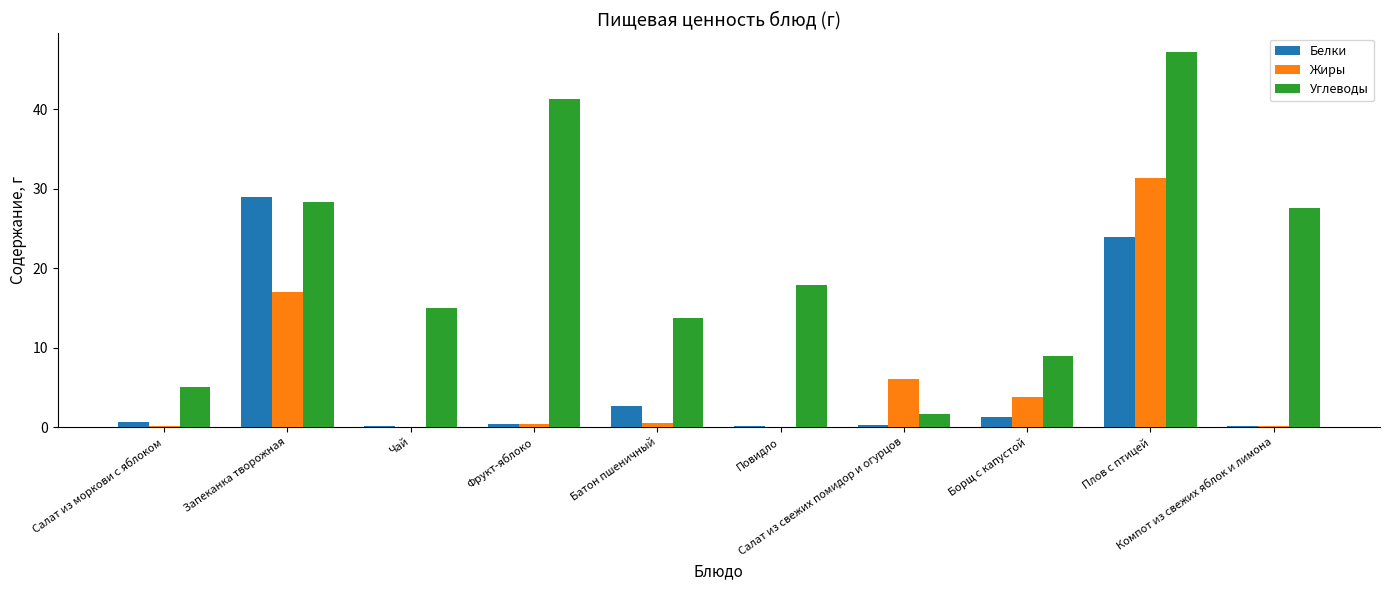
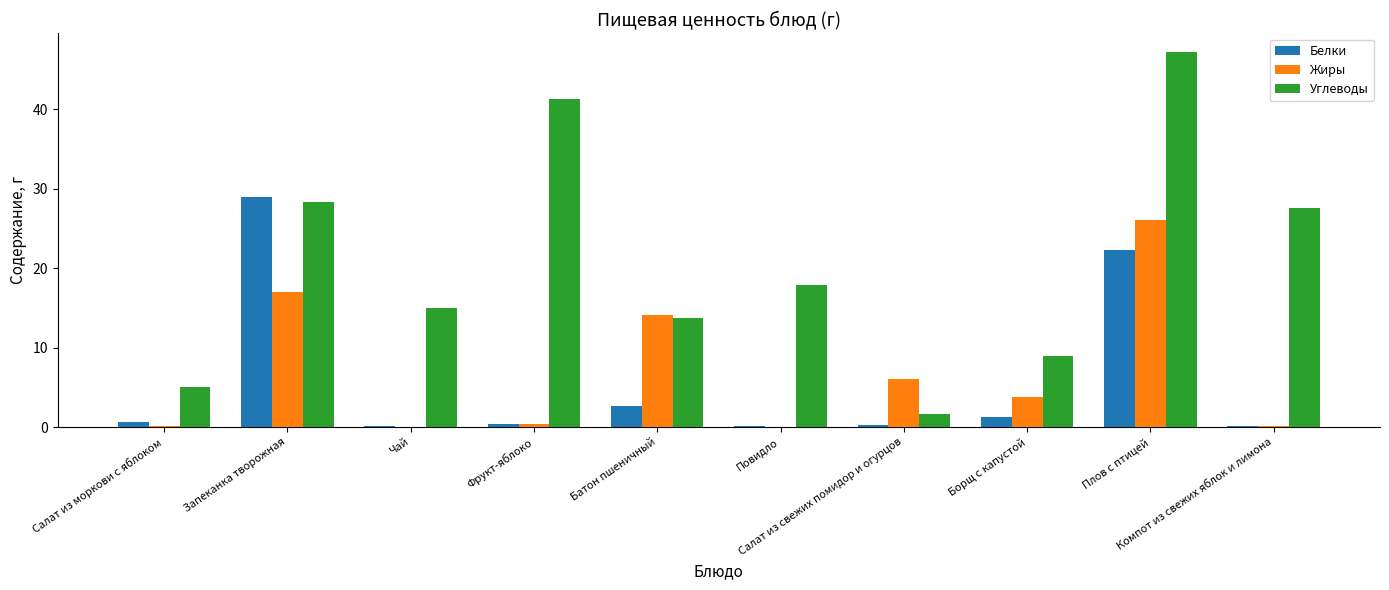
  {
    "Белки": {
      "Салат из моркови с яблоком": 1,
      "Запеканка творожная": 29,
      "Фрукт-яблоко": 0,
      "Батон пшеничный": 3,
      "Борщ с капустой": 1,
-     "Плов с птицей": 24
+     "Плов с птицей": 22
    },
    "Жиры": {
      "Запеканка творожная": 17,
      "Фрукт-яблоко": 0,
-     "Батон пшеничный": 1,
+     "Батон пшеничный": 14,
      "Повидло": 0,
      "Салат из свежих помидор и огурцов": 6,
      "Борщ с капустой": 4,
-     "Плов с птицей": 31
+     "Плов с птицей": 26
    },
    "Углеводы": {
      "Салат из моркови с яблоком": 5,
      "Запеканка творожная": 28,
      "Чай": 15,
      "Фрукт-яблоко": 41,
      "Батон пшеничный": 14,
      "Повидло": 18,
      "Салат из свежих помидор и огурцов": 2,
      "Борщ с капустой": 9,
      "Плов с птицей": 47,
      "Компот из свежих яблок и лимона": 28
    }
  }
